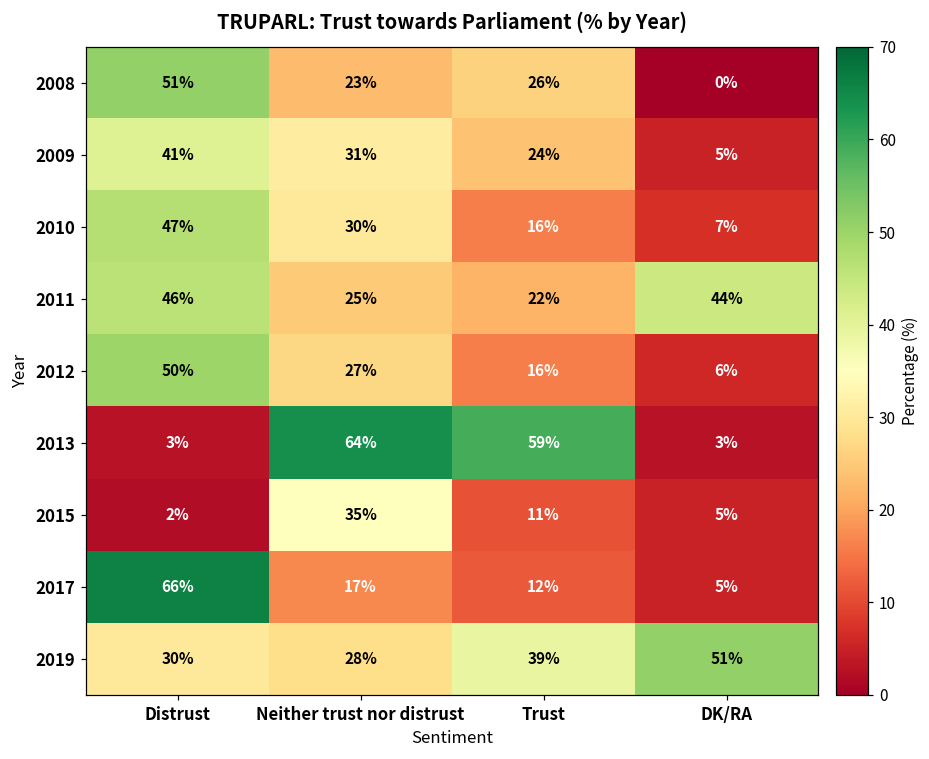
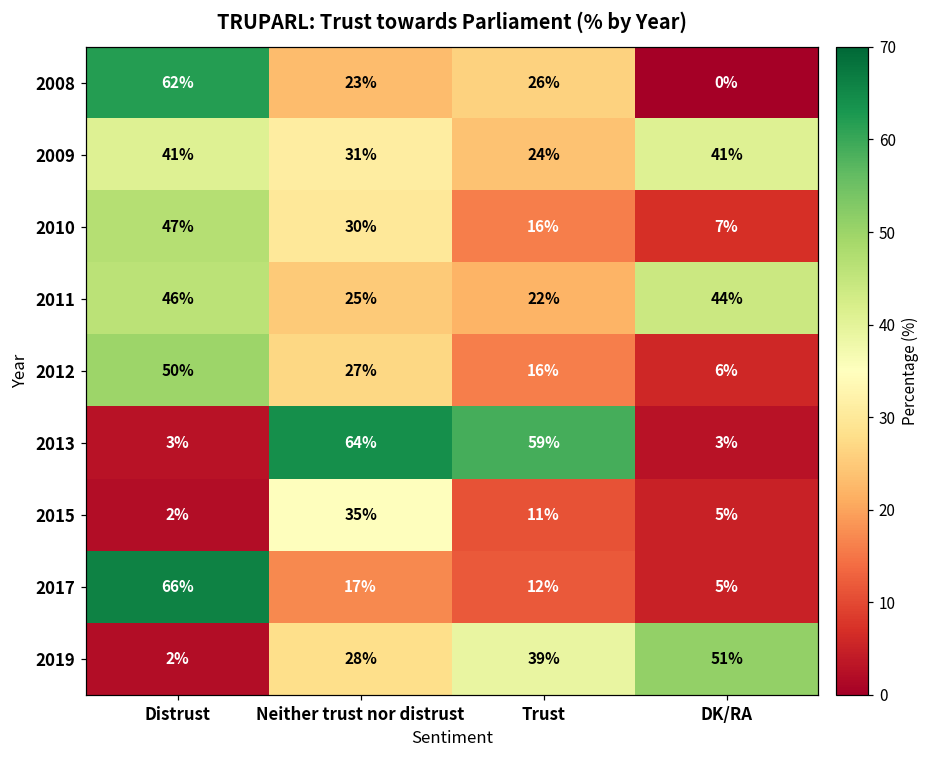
  {
    "2008": {
-     "Distrust": "51%",
+     "Distrust": "62%",
      "Neither trust nor distrust": "23%",
      "Trust": "26%",
      "DK/RA": "0%"
    },
    "2009": {
      "Distrust": "41%",
      "Neither trust nor distrust": "31%",
      "Trust": "24%",
-     "DK/RA": "5%"
+     "DK/RA": "41%"
    },
    "2010": {
      "Distrust": "47%",
      "Neither trust nor distrust": "30%",
      "Trust": "16%",
      "DK/RA": "7%"
    },
    "2011": {
      "Distrust": "46%",
      "Neither trust nor distrust": "25%",
      "Trust": "22%",
      "DK/RA": "44%"
    },
    "2012": {
      "Distrust": "50%",
      "Neither trust nor distrust": "27%",
      "Trust": "16%",
      "DK/RA": "6%"
    },
    "2013": {
      "Distrust": "3%",
      "Neither trust nor distrust": "64%",
      "Trust": "59%",
      "DK/RA": "3%"
    },
    "2015": {
      "Distrust": "2%",
      "Neither trust nor distrust": "35%",
      "Trust": "11%",
      "DK/RA": "5%"
    },
    "2017": {
      "Distrust": "66%",
      "Neither trust nor distrust": "17%",
      "Trust": "12%",
      "DK/RA": "5%"
    },
    "2019": {
-     "Distrust": "30%",
+     "Distrust": "2%",
      "Neither trust nor distrust": "28%",
      "Trust": "39%",
      "DK/RA": "51%"
    }
  }
